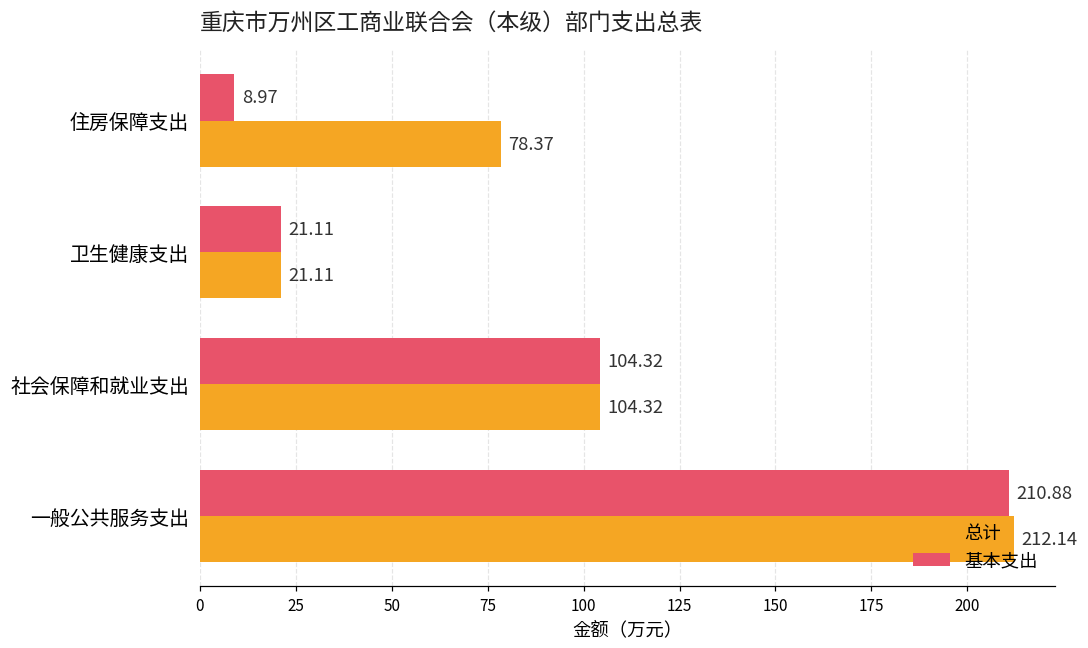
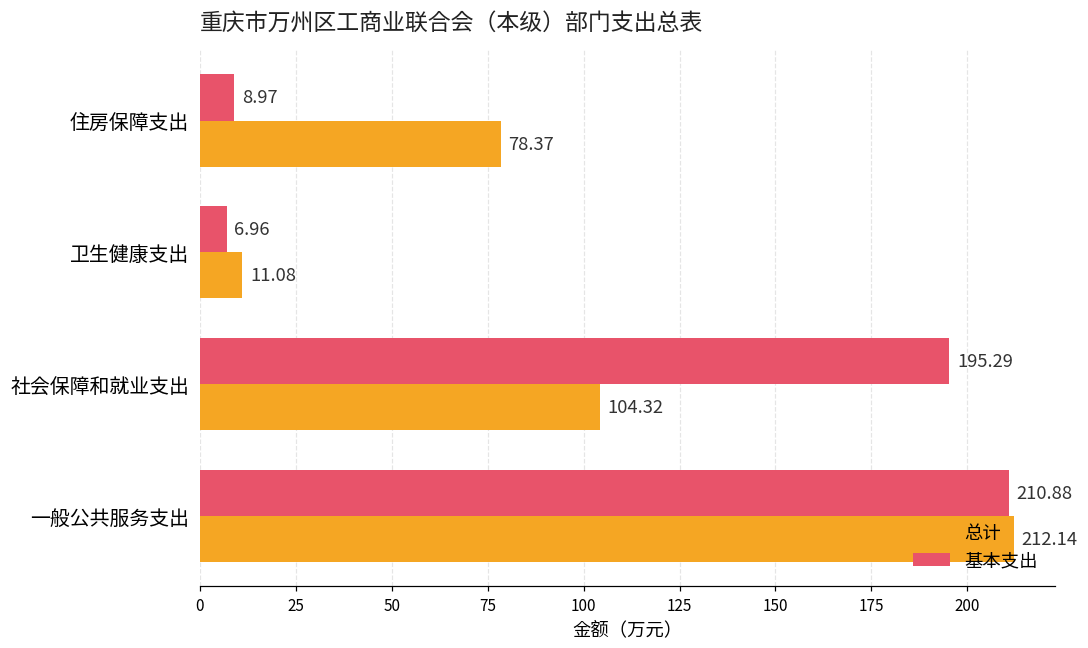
  {
    "总计": {
      "住房保障支出": 78.37,
-     "卫生健康支出": 21.11,
+     "卫生健康支出": 11.08,
      "社会保障和就业支出": 104.32,
      "一般公共服务支出": 212.14
    },
    "基本支出": {
      "住房保障支出": 8.97,
-     "卫生健康支出": 21.11,
-     "社会保障和就业支出": 104.32,
+     "卫生健康支出": 6.96,
+     "社会保障和就业支出": 195.29,
      "一般公共服务支出": 210.88
    }
  }
